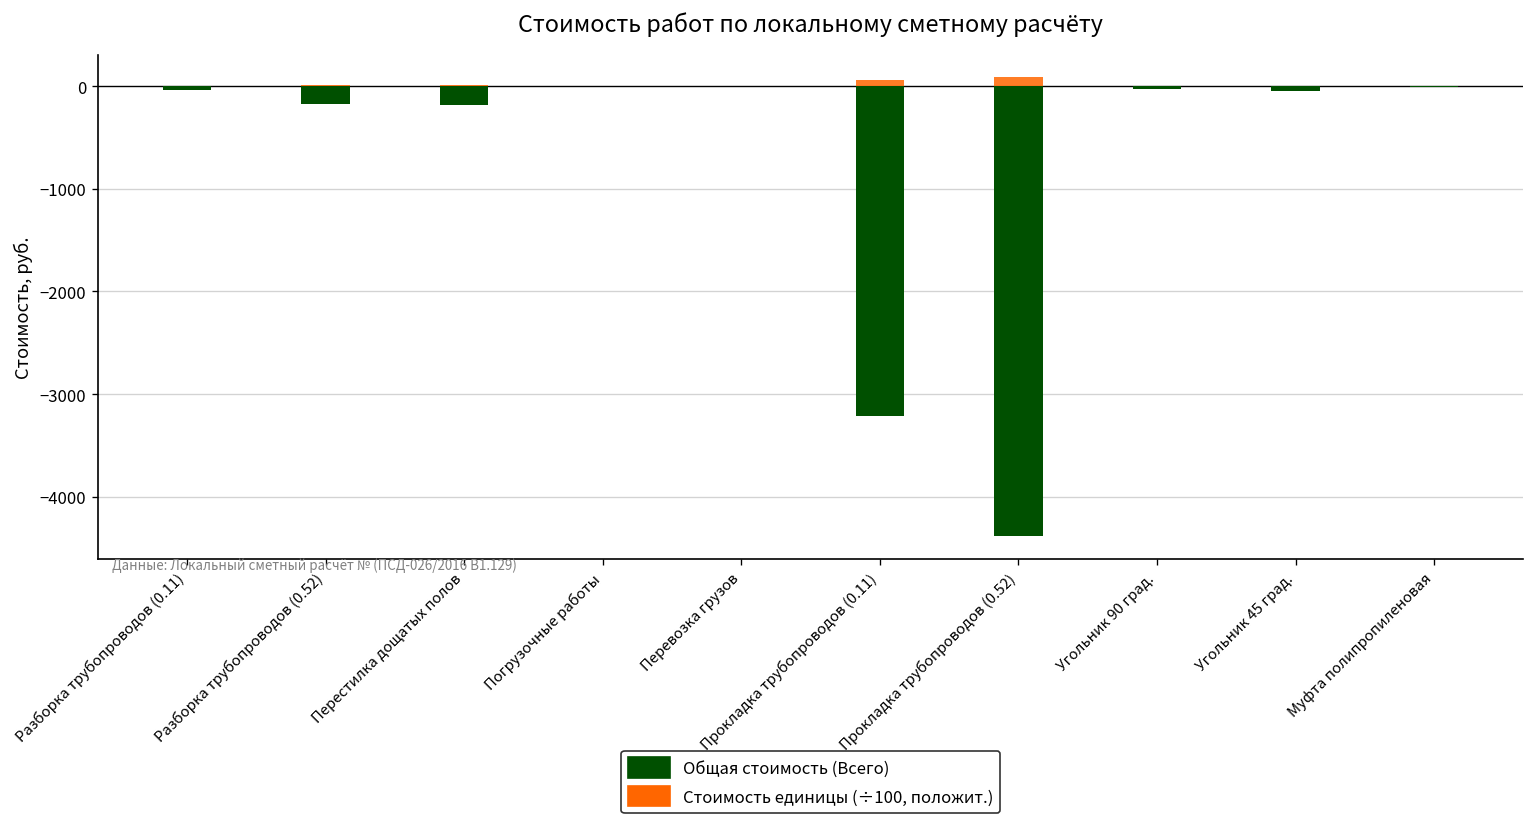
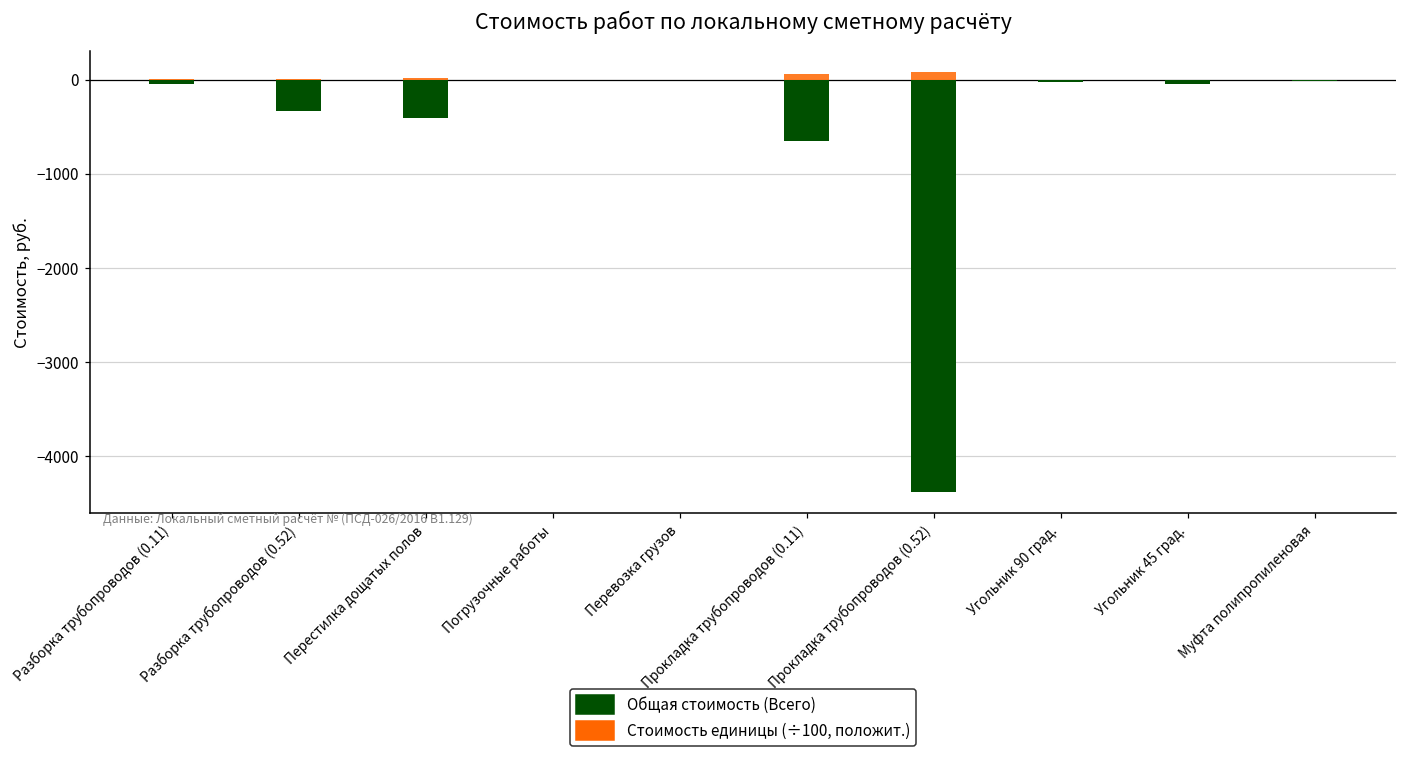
  {
    "Общая стоимость (Всего)": {
      "Разборка трубопроводов (0.11)": 0,
-     "Разборка трубопроводов (0.52)": -200,
-     "Перестилка дощатых полов": -200,
-     "Прокладка трубопроводов (0.11)": -3200,
+     "Разборка трубопроводов (0.52)": -300,
+     "Перестилка дощатых полов": -400,
+     "Прокладка трубопроводов (0.11)": -600,
      "Прокладка трубопроводов (0.52)": -4400,
      "Угольник 45 град.": 0
    },
    "Стоимость единицы (÷100, положит.)": {
      "Прокладка трубопроводов (0.11)": 100,
      "Прокладка трубопроводов (0.52)": 100
    }
  }
